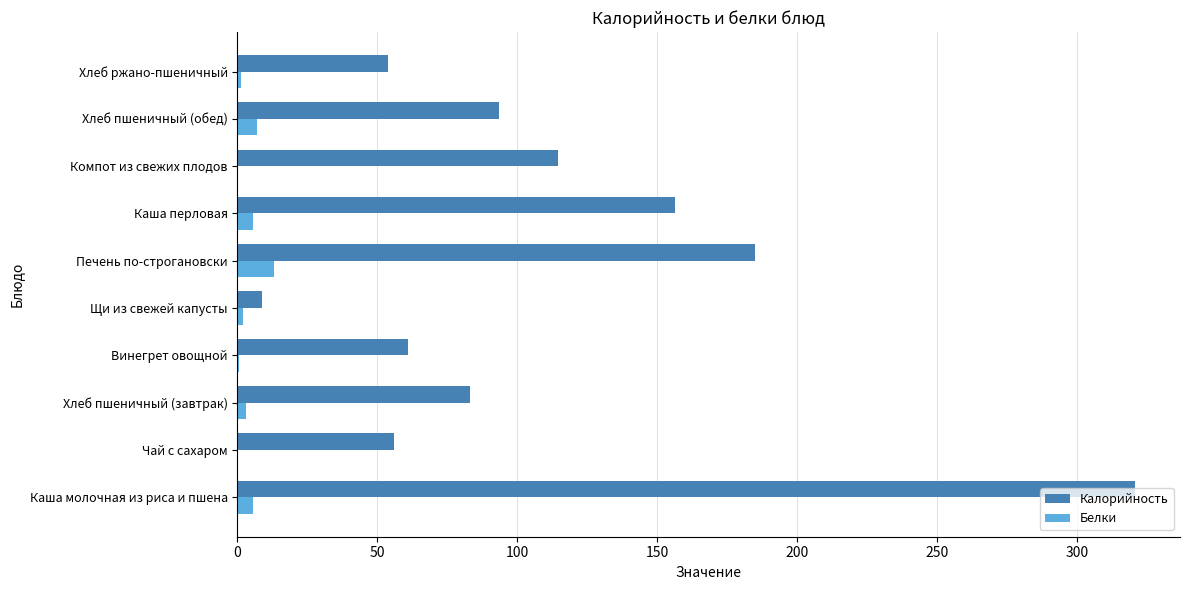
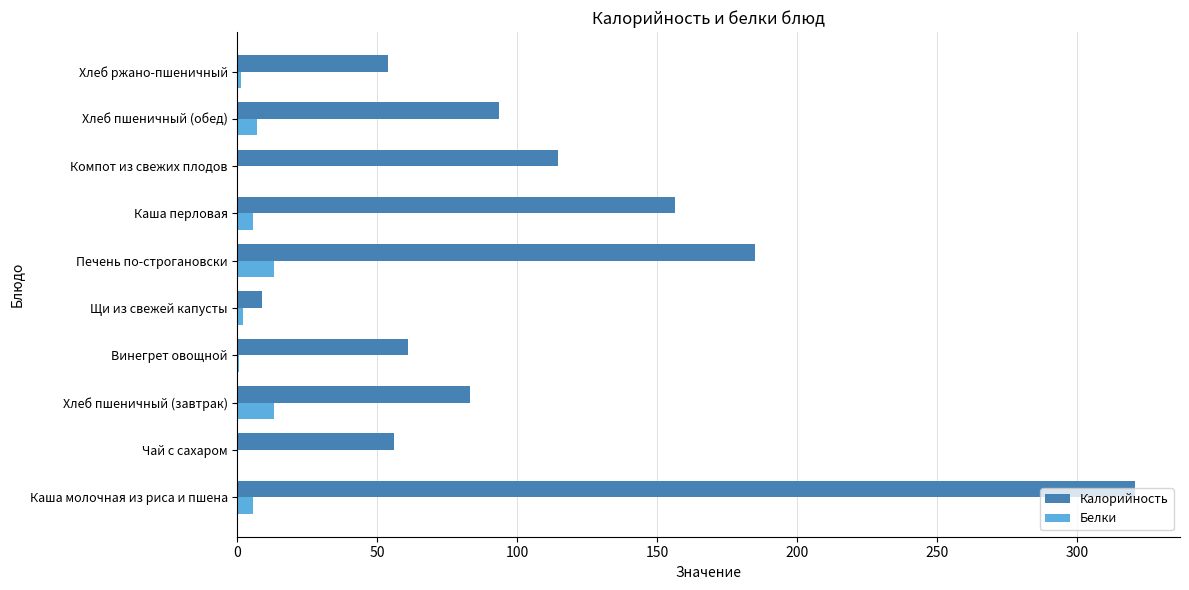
  {
    "Калорийность": {
      "Хлеб ржано-пшеничный": 54,
      "Хлеб пшеничный (обед)": 94,
      "Компот из свежих плодов": 115,
      "Каша перловая": 156,
      "Печень по-строгановски": 185,
      "Щи из свежей капусты": 9,
      "Винегрет овощной": 61,
      "Хлеб пшеничный (завтрак)": 83,
      "Чай с сахаром": 56
    },
    "Белки": {
      "Хлеб ржано-пшеничный": 1,
      "Хлеб пшеничный (обед)": 7,
      "Каша перловая": 6,
      "Печень по-строгановски": 13,
      "Щи из свежей капусты": 2,
-     "Хлеб пшеничный (завтрак)": 3,
+     "Хлеб пшеничный (завтрак)": 13,
      "Каша молочная из риса и пшена": 6
    }
  }
